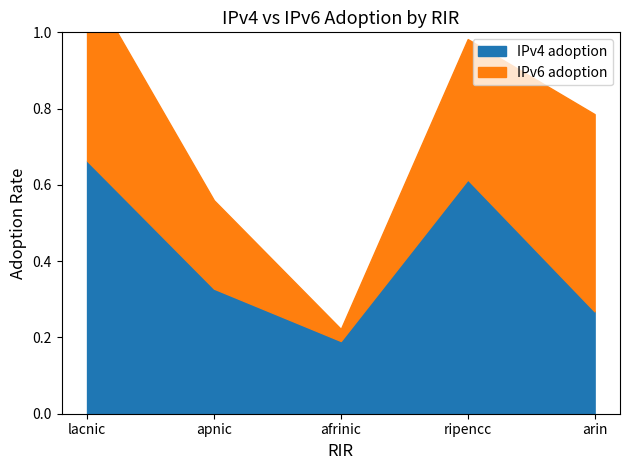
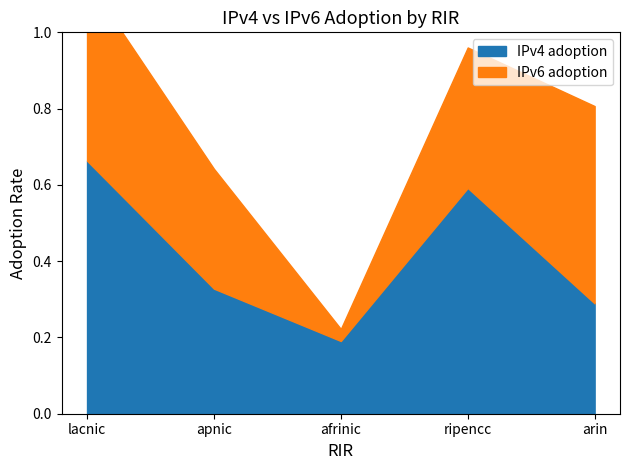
  {
    "IPv4 adoption": {
      "lacnic": 0.66,
      "apnic": 0.33,
      "afrinic": 0.19,
-     "ripencc": 0.61,
-     "arin": 0.27
+     "ripencc": 0.59,
+     "arin": 0.29
    },
    "IPv6 adoption": {
-     "apnic": 0.23,
+     "apnic": 0.31,
      "afrinic": 0.03,
      "ripencc": 0.37,
      "arin": 0.52
    }
  }
